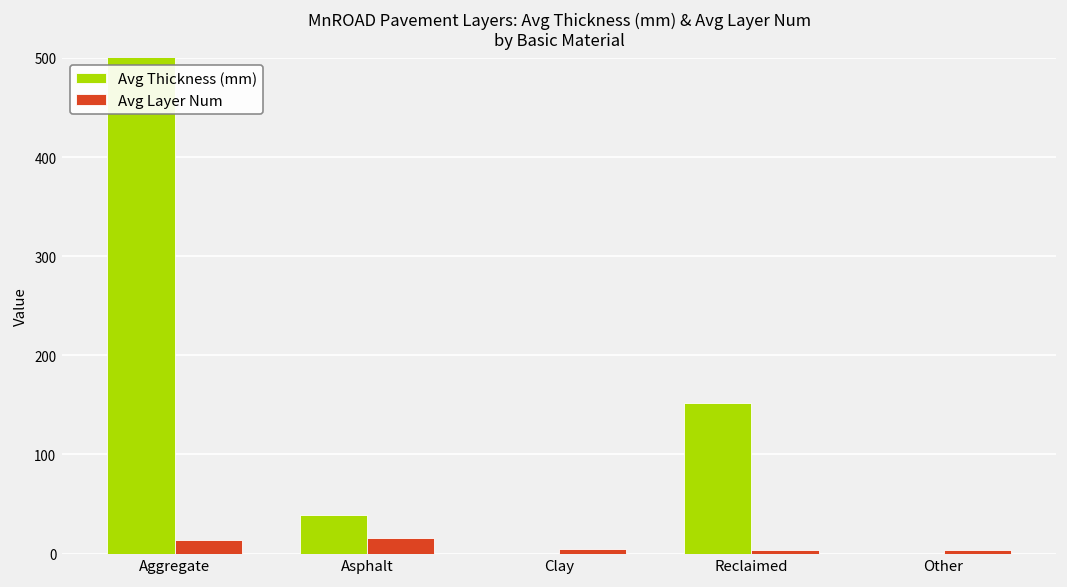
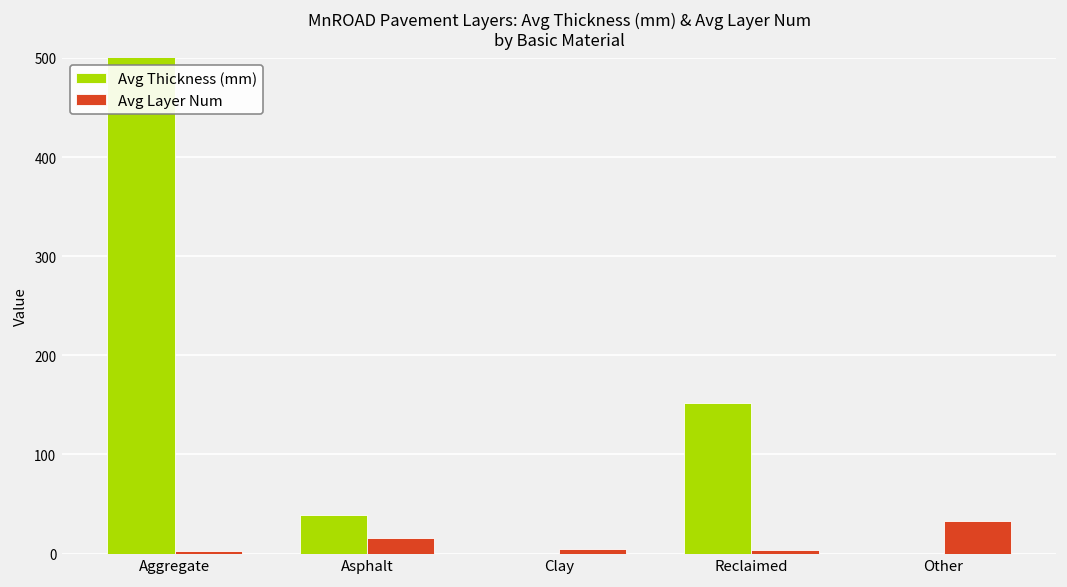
  {
    "Avg Thickness (mm)": {
      "Asphalt": 40,
      "Clay": 0,
      "Reclaimed": 150,
      "Other": 0
    },
    "Avg Layer Num": {
-     "Aggregate": 10,
+     "Aggregate": 0,
      "Asphalt": 20,
      "Clay": 0,
      "Reclaimed": 0,
-     "Other": 0
+     "Other": 30
    }
  }
